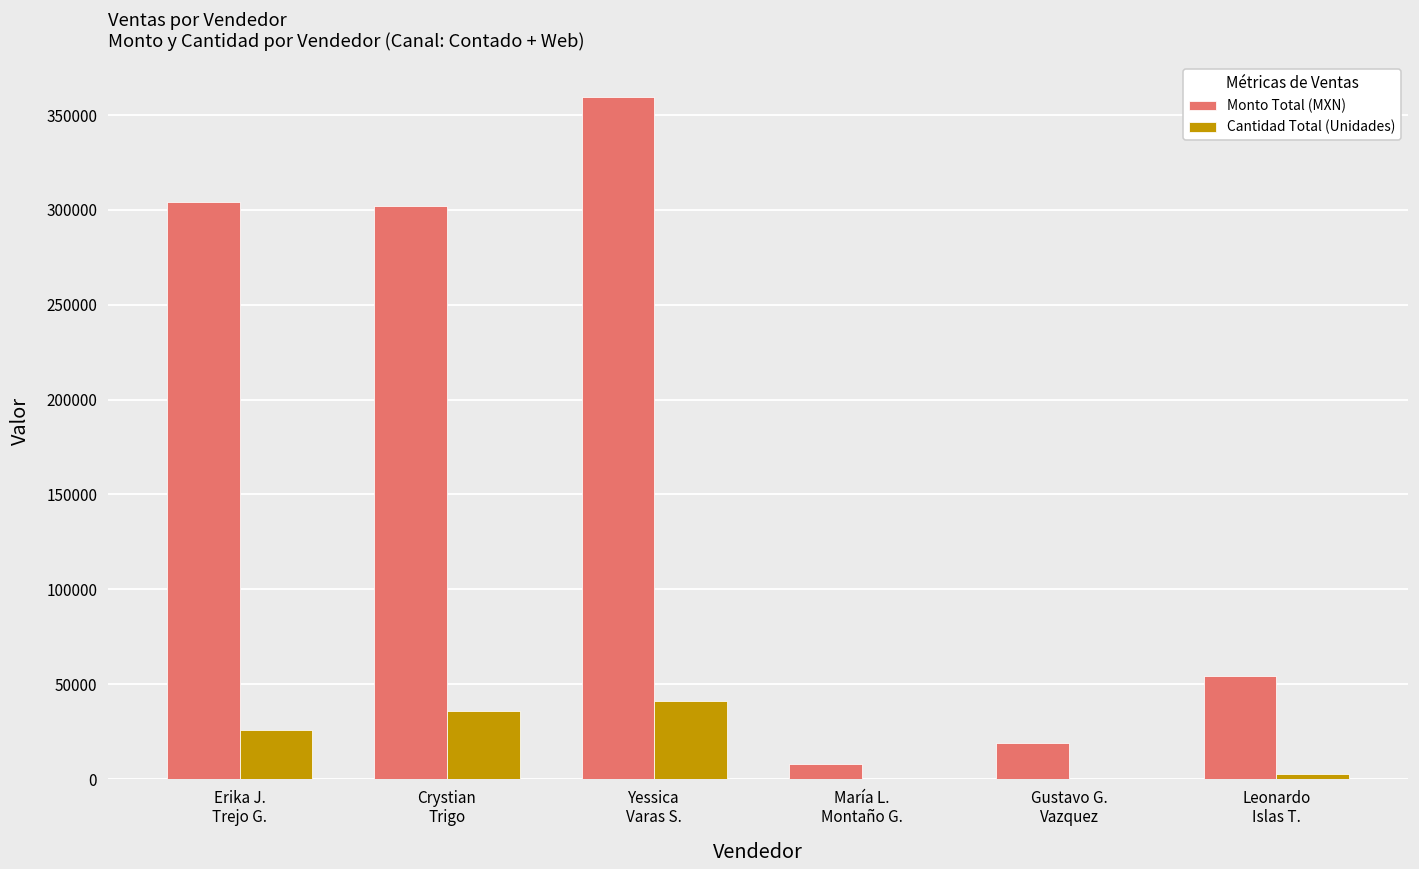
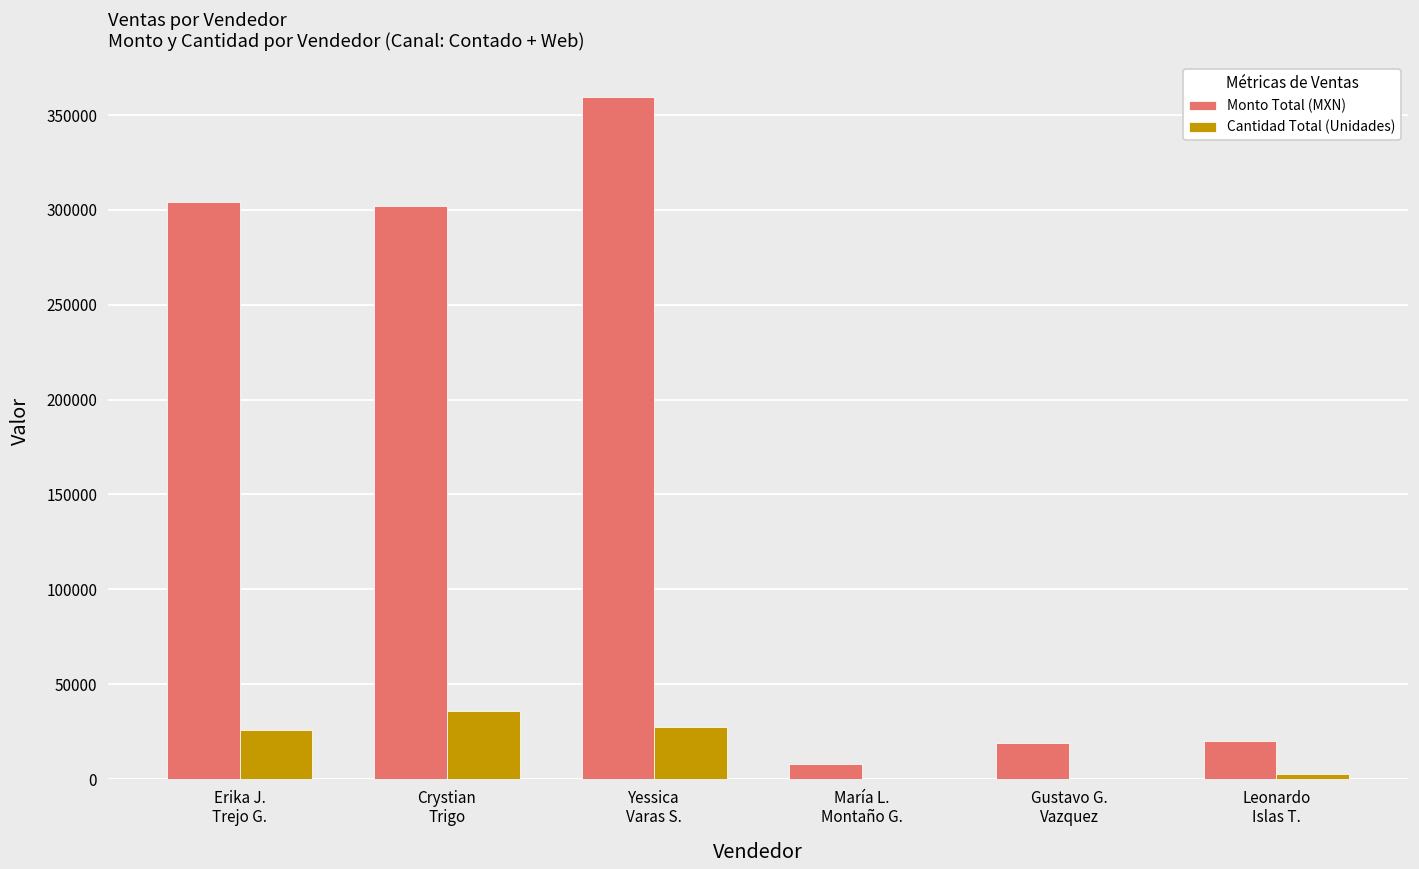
  {
    "Monto Total (MXN)": {
      "Erika J. Trejo G.": 304000,
      "Crystian Trigo": 302000,
      "Yessica Varas S.": 360000,
      "María L. Montaño G.": 8000,
      "Gustavo G. Vazquez": 19000,
-     "Leonardo Islas T.": 54000
+     "Leonardo Islas T.": 20000
    },
    "Cantidad Total (Unidades)": {
      "Erika J. Trejo G.": 26000,
      "Crystian Trigo": 36000,
-     "Yessica Varas S.": 41000,
+     "Yessica Varas S.": 28000,
      "Leonardo Islas T.": 3000
    }
  }
